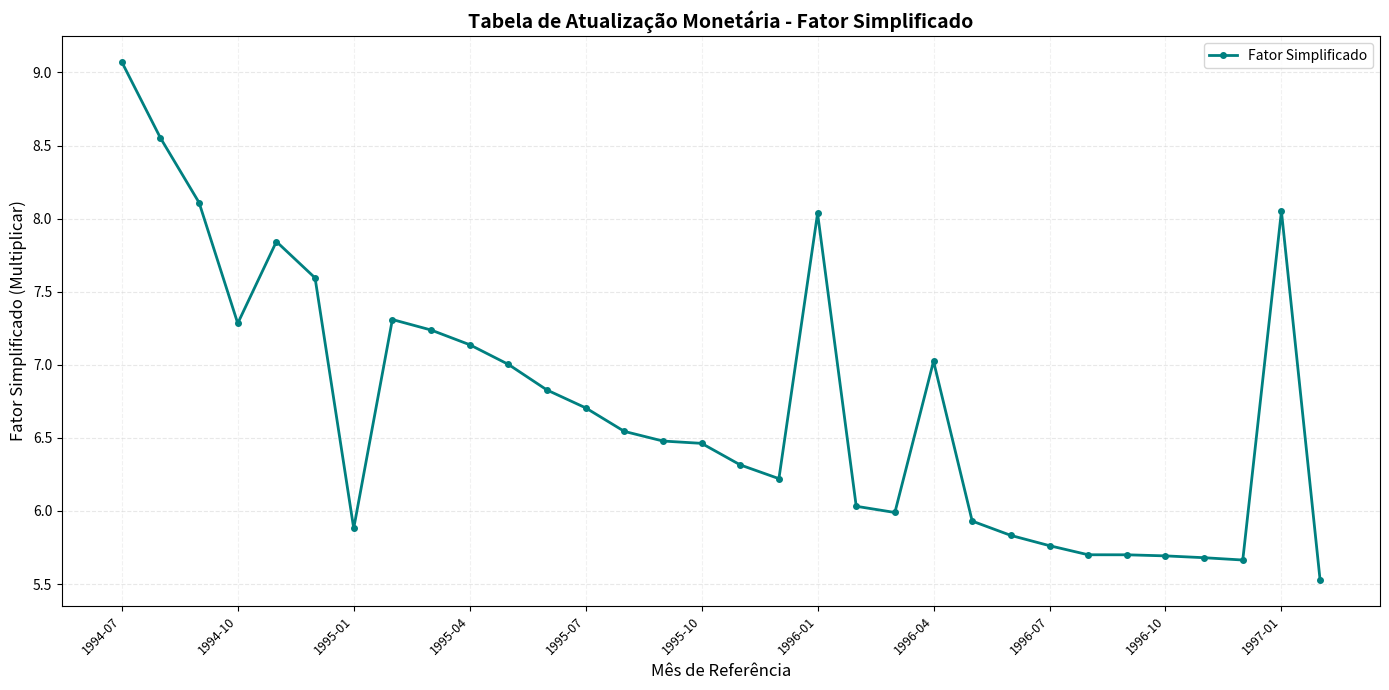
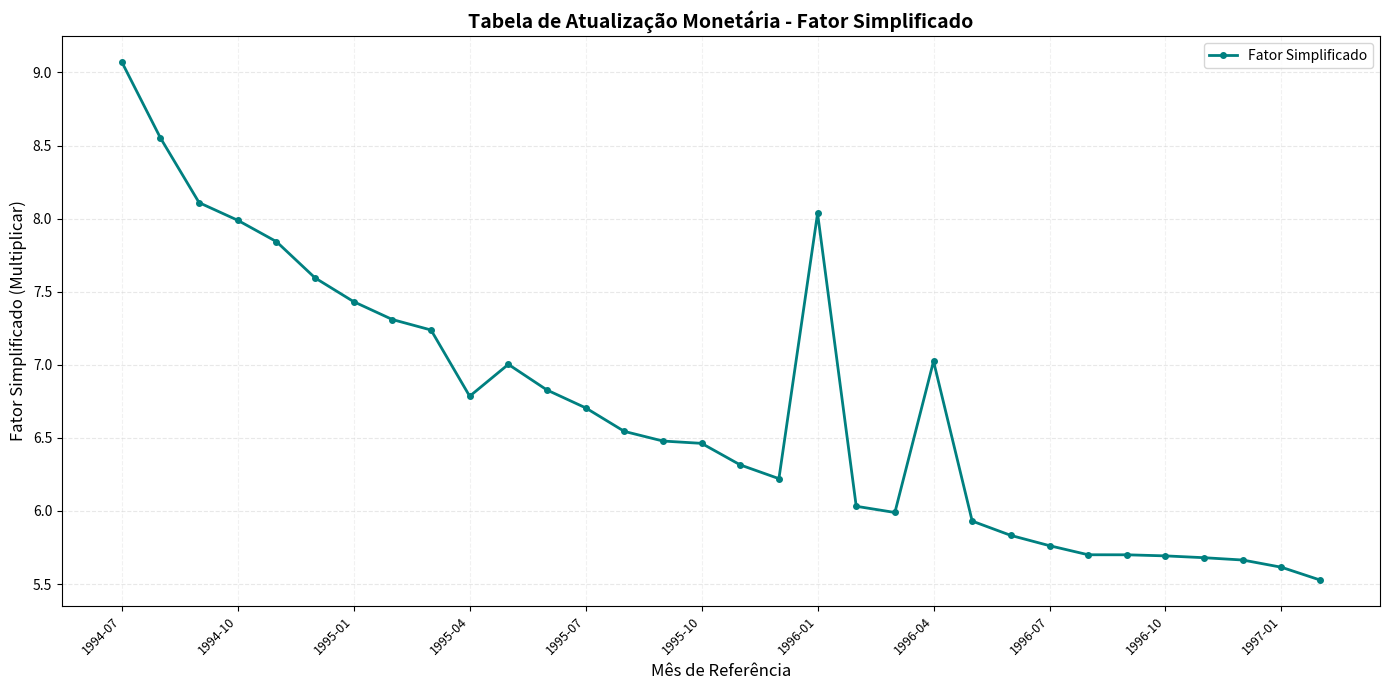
  {
    "1994-07": 9.07,
-   "1994-10": 7.28,
-   "1995-01": 5.88,
-   "1995-04": 7.14,
+   "1994-10": 7.99,
+   "1995-01": 7.43,
+   "1995-04": 6.78,
    "1995-07": 6.71,
    "1995-10": 6.46,
    "1996-01": 8.04,
    "1996-04": 7.02,
    "1996-07": 5.76,
    "1996-10": 5.69,
-   "1997-01": 8.05
+   "1997-01": 5.61
  }
